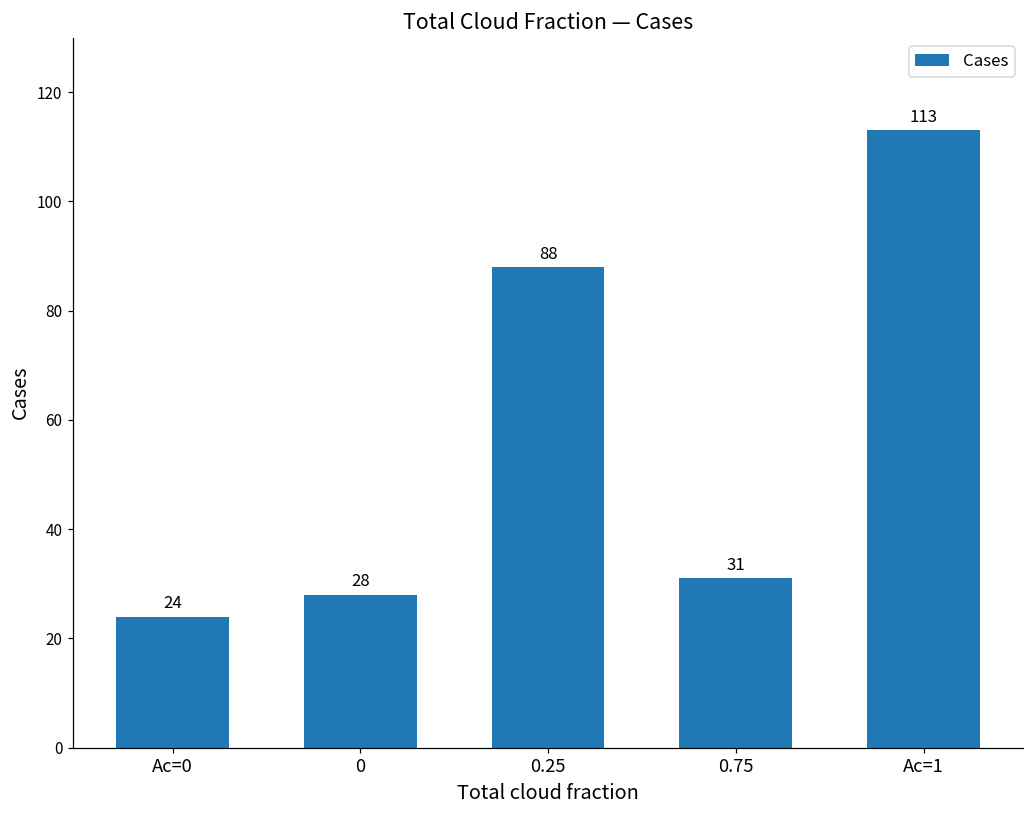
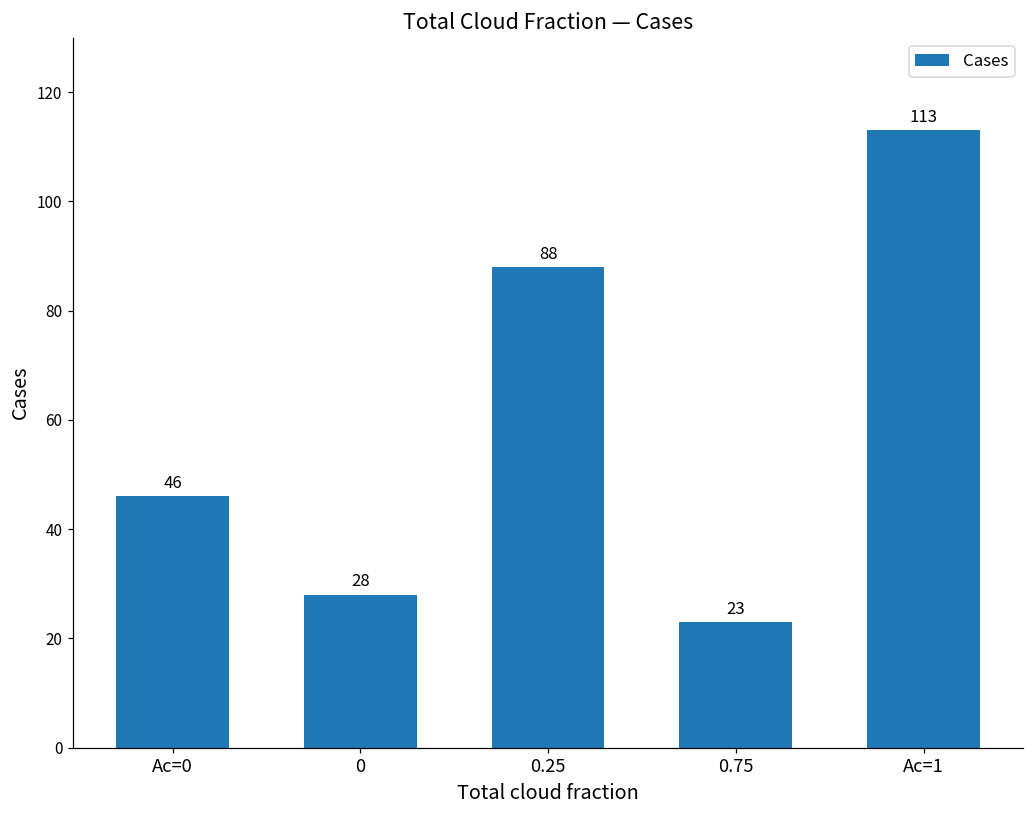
  {
-   "Ac=0": 24,
+   "Ac=0": 46,
    "0": 28,
    "0.25": 88,
-   "0.75": 31,
+   "0.75": 23,
    "Ac=1": 113
  }
